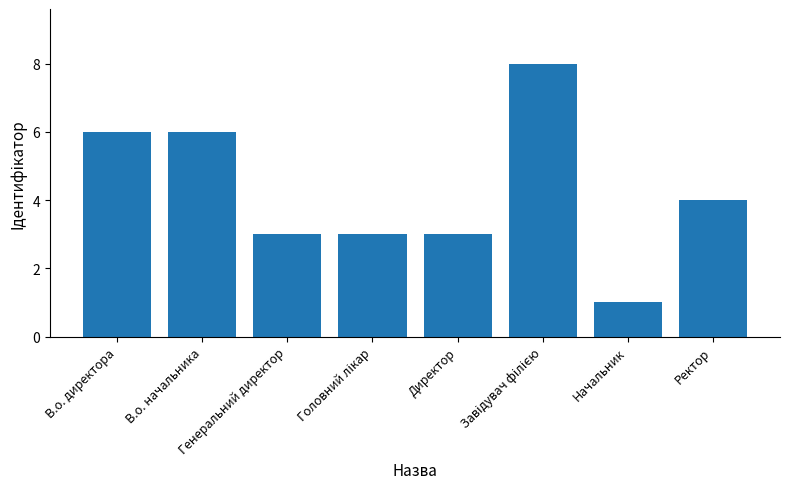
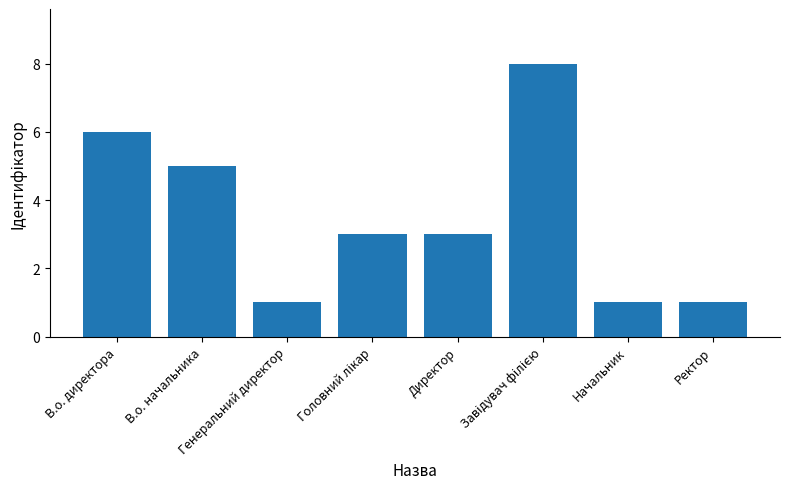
  {
    "В.о. директора": 6,
-   "В.о. начальника": 6,
-   "Генеральний директор": 3,
+   "В.о. начальника": 5,
+   "Генеральний директор": 1,
    "Головний лікар": 3,
    "Директор": 3,
    "Завідувач філією": 8,
    "Начальник": 1,
-   "Ректор": 4
+   "Ректор": 1
  }
